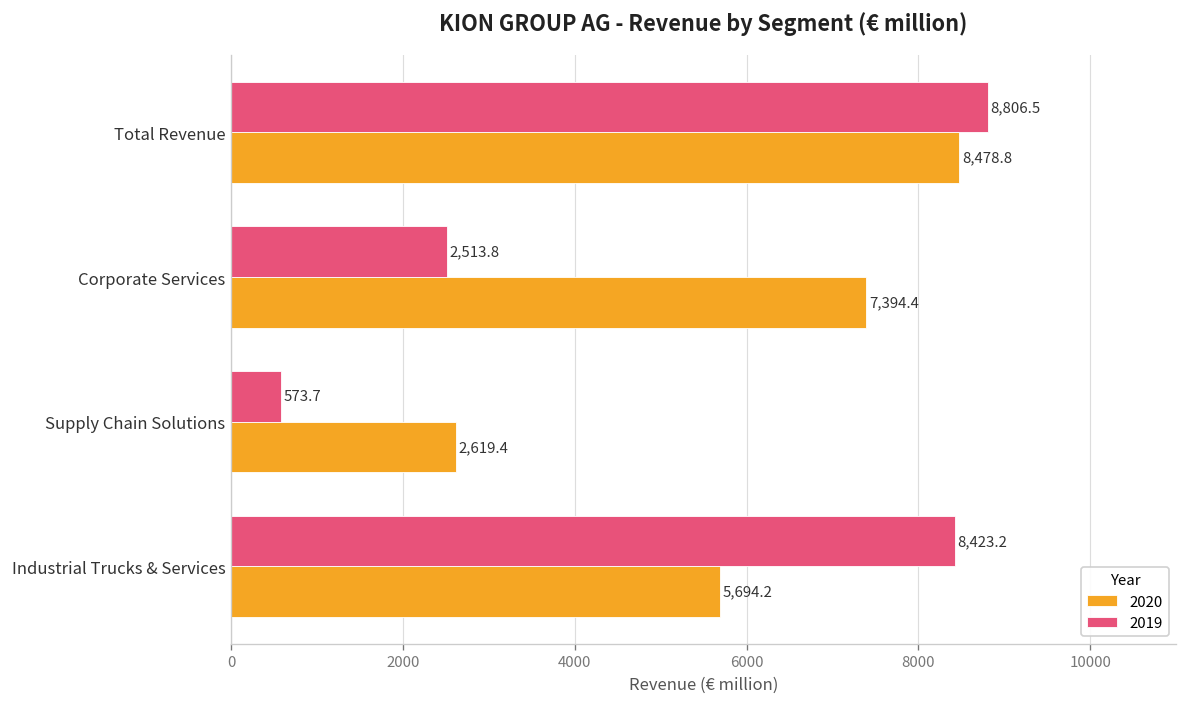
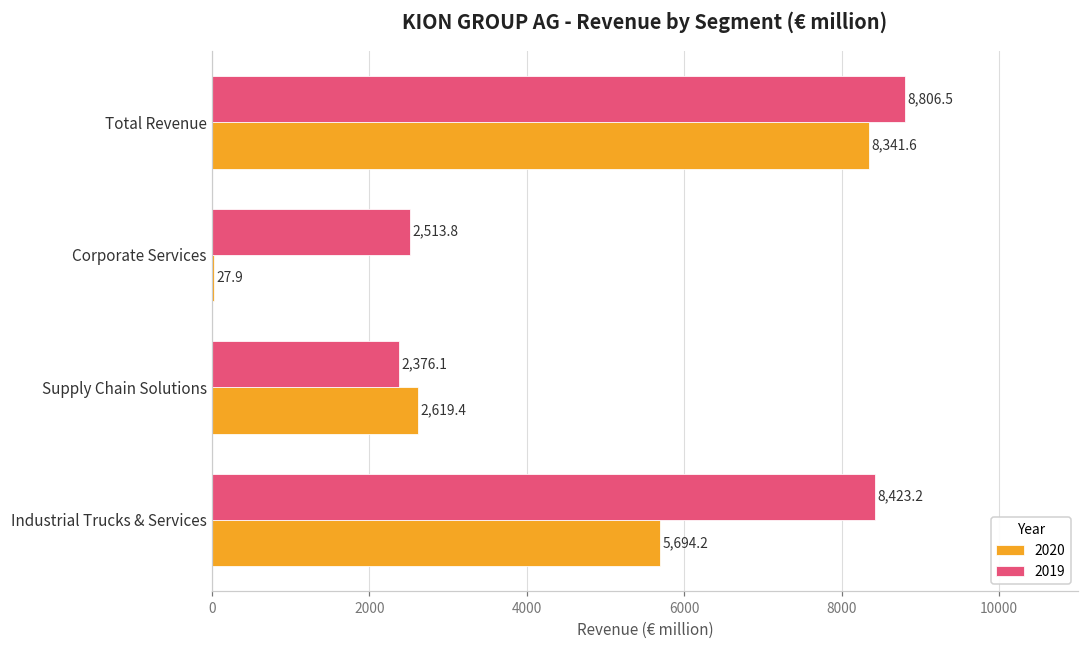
  {
    "2020": {
-     "Total Revenue": "8,478.8",
-     "Corporate Services": "7,394.4",
+     "Total Revenue": "8,341.6",
+     "Corporate Services": "27.9",
      "Supply Chain Solutions": "2,619.4",
      "Industrial Trucks & Services": "5,694.2"
    },
    "2019": {
      "Total Revenue": "8,806.5",
      "Corporate Services": "2,513.8",
-     "Supply Chain Solutions": "573.7",
+     "Supply Chain Solutions": "2,376.1",
      "Industrial Trucks & Services": "8,423.2"
    }
  }
